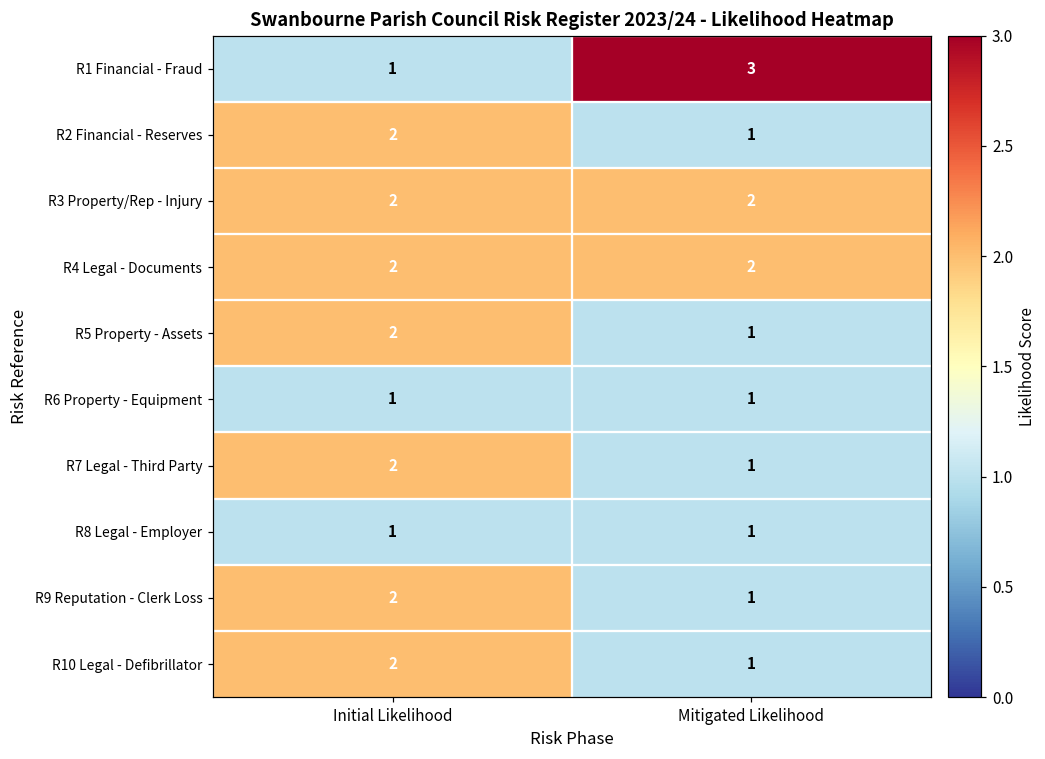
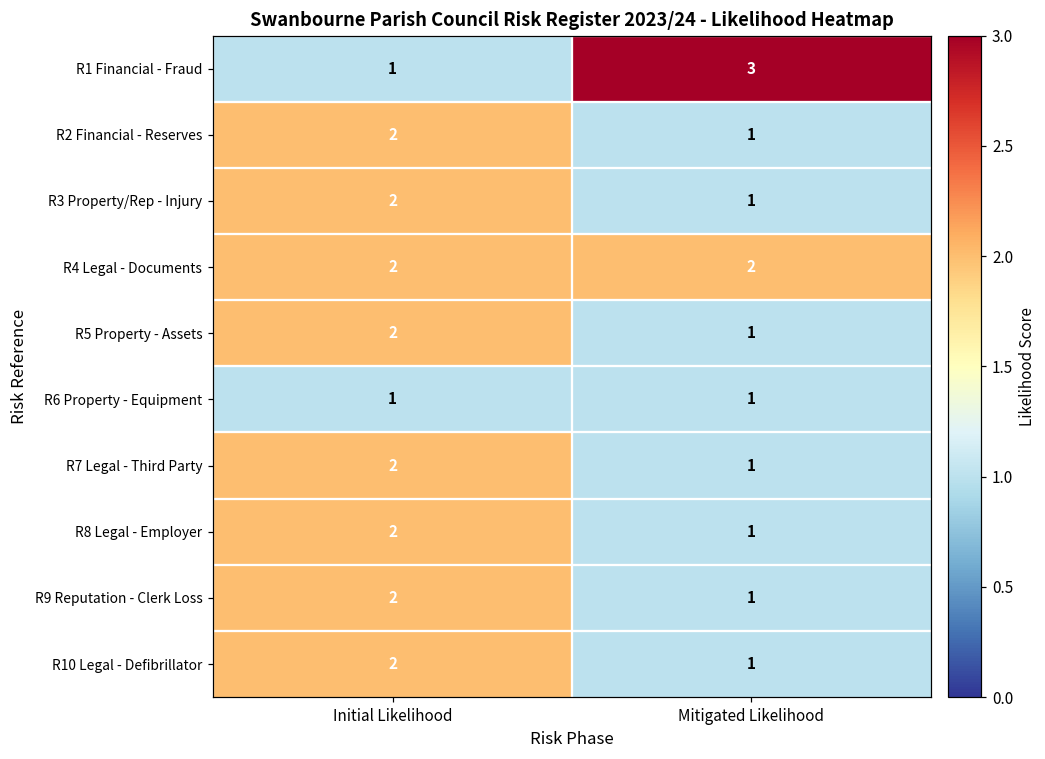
  {
    "R1 Financial - Fraud": {
      "Initial Likelihood": 1,
      "Mitigated Likelihood": 3
    },
    "R2 Financial - Reserves": {
      "Initial Likelihood": 2,
      "Mitigated Likelihood": 1
    },
    "R3 Property/Rep - Injury": {
      "Initial Likelihood": 2,
-     "Mitigated Likelihood": 2
+     "Mitigated Likelihood": 1
    },
    "R4 Legal - Documents": {
      "Initial Likelihood": 2,
      "Mitigated Likelihood": 2
    },
    "R5 Property - Assets": {
      "Initial Likelihood": 2,
      "Mitigated Likelihood": 1
    },
    "R6 Property - Equipment": {
      "Initial Likelihood": 1,
      "Mitigated Likelihood": 1
    },
    "R7 Legal - Third Party": {
      "Initial Likelihood": 2,
      "Mitigated Likelihood": 1
    },
    "R8 Legal - Employer": {
-     "Initial Likelihood": 1,
+     "Initial Likelihood": 2,
      "Mitigated Likelihood": 1
    },
    "R9 Reputation - Clerk Loss": {
      "Initial Likelihood": 2,
      "Mitigated Likelihood": 1
    },
    "R10 Legal - Defibrillator": {
      "Initial Likelihood": 2,
      "Mitigated Likelihood": 1
    }
  }
